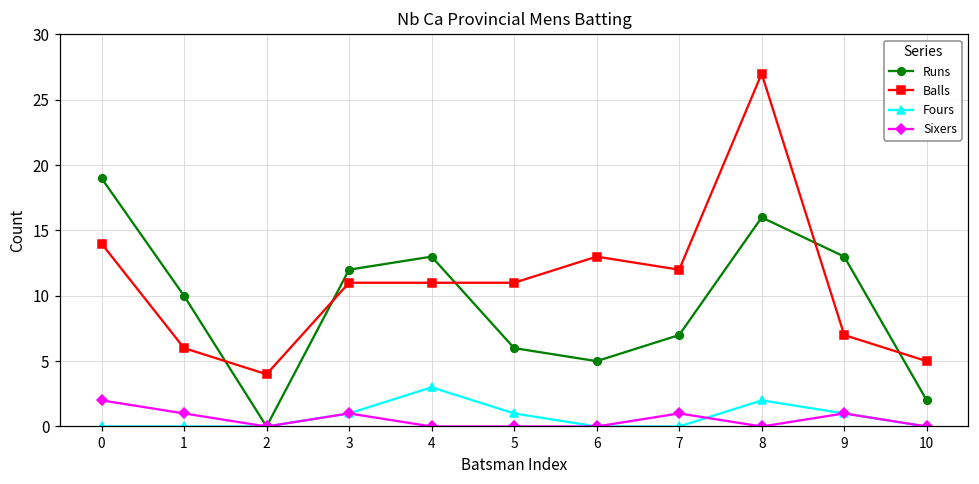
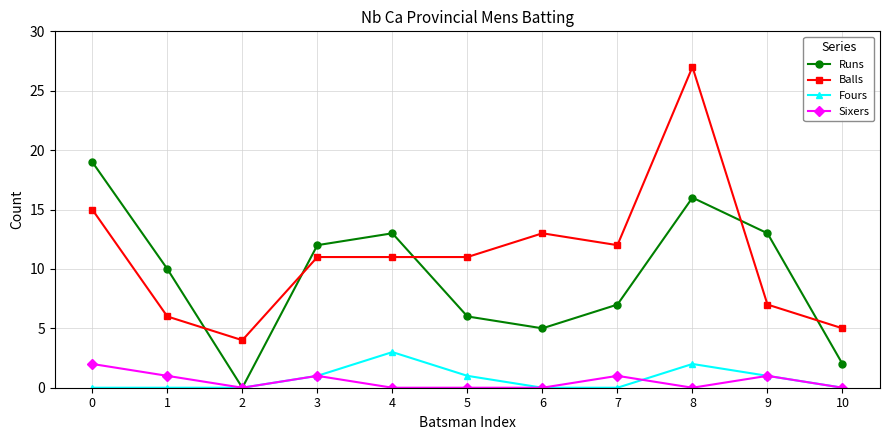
  {
    "Runs": {
      "0": 19,
      "1": 10,
      "3": 12,
      "4": 13,
      "5": 6,
      "6": 5,
      "7": 7,
      "8": 16,
      "9": 13,
      "10": 2
    },
    "Balls": {
-     "0": 14,
+     "0": 15,
      "1": 6,
      "2": 4,
      "3": 11,
      "4": 11,
      "5": 11,
      "6": 13,
      "7": 12,
      "8": 27,
      "9": 7,
      "10": 5
    },
    "Fours": {
      "0": 0,
      "1": 0,
      "4": 3,
      "5": 1,
      "7": 0,
      "8": 2
    },
    "Sixers": {
      "0": 2,
      "1": 1,
      "4": 0,
      "5": 0,
      "7": 1,
      "8": 0
    }
  }
